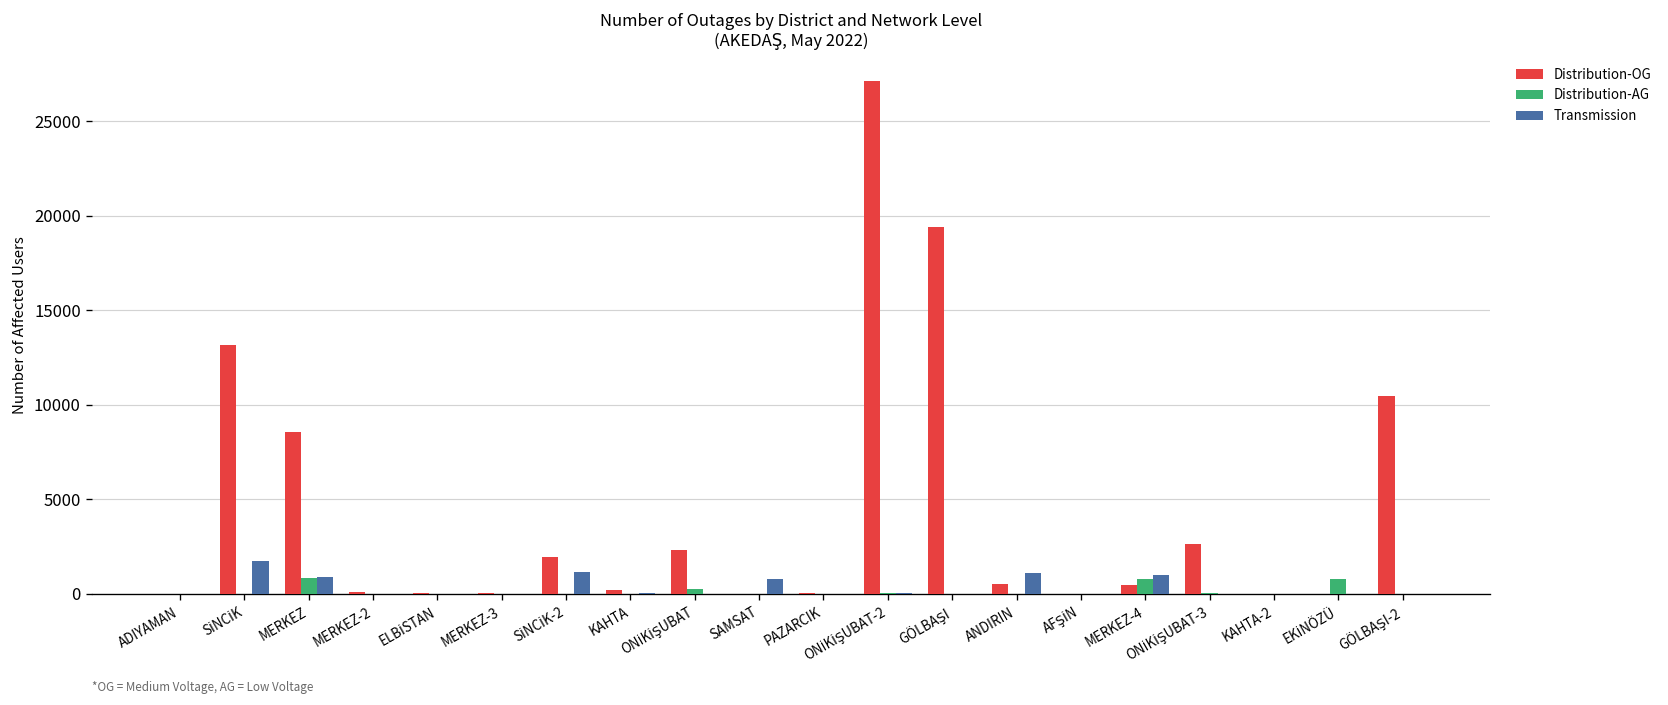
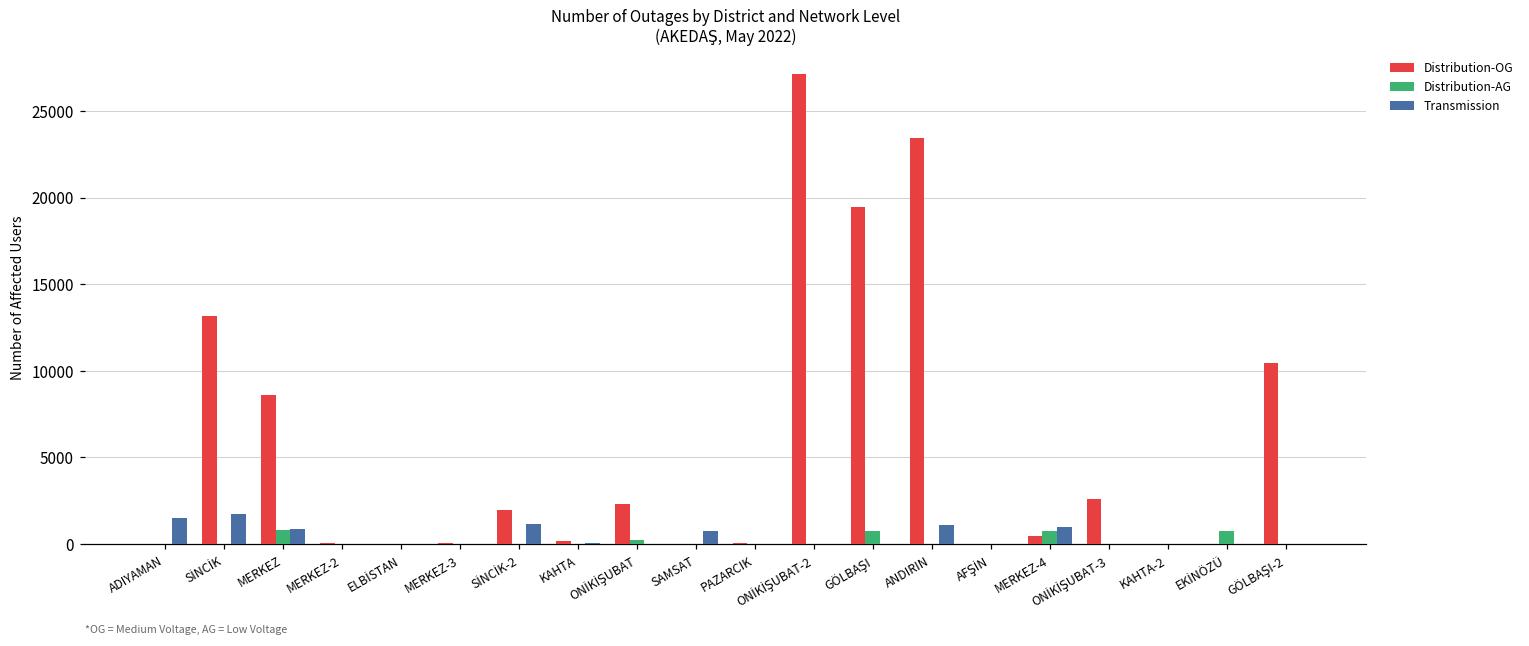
  {
    "Distribution-OG": {
      "SİNCİK": 13200,
      "MERKEZ": 8600,
      "SİNCİK-2": 2000,
      "KAHTA": 200,
      "ONİKİŞUBAT": 2300,
      "ONİKİŞUBAT-2": 27100,
      "GÖLBAŞI": 19400,
-     "ANDIRIN": 500,
+     "ANDIRIN": 23400,
      "MERKEZ-4": 500,
      "ONİKİŞUBAT-3": 2600,
      "EKİNÖZÜ": 0,
      "GÖLBAŞI-2": 10500
    },
    "Distribution-AG": {
      "ADIYAMAN": 0,
      "SİNCİK": 0,
      "MERKEZ": 800,
      "MERKEZ-2": 0,
      "ELBİSTAN": 0,
      "MERKEZ-3": 0,
      "SİNCİK-2": 0,
      "KAHTA": 0,
      "ONİKİŞUBAT": 200,
      "SAMSAT": 0,
      "PAZARCIK": 0,
-     "GÖLBAŞI": 0,
+     "GÖLBAŞI": 700,
      "AFŞİN": 0,
      "MERKEZ-4": 800,
      "KAHTA-2": 0,
      "EKİNÖZÜ": 800,
      "GÖLBAŞI-2": 0
    },
    "Transmission": {
-     "ADIYAMAN": 0,
+     "ADIYAMAN": 1500,
      "SİNCİK": 1700,
      "MERKEZ": 900,
      "MERKEZ-3": 0,
      "SİNCİK-2": 1200,
      "SAMSAT": 800,
      "PAZARCIK": 0,
      "ANDIRIN": 1100,
      "MERKEZ-4": 1000,
      "KAHTA-2": 0,
      "EKİNÖZÜ": 0
    }
  }
